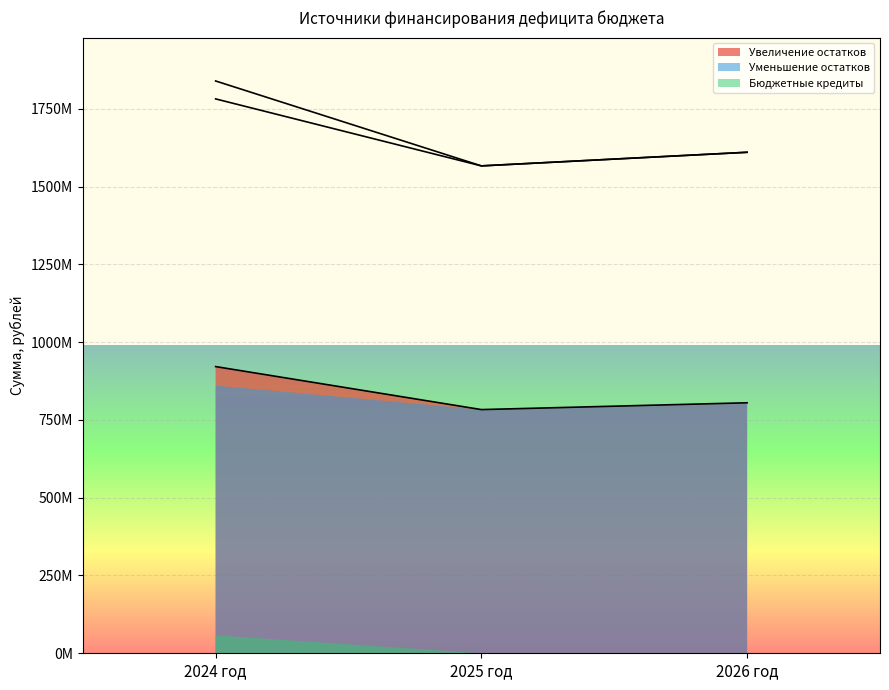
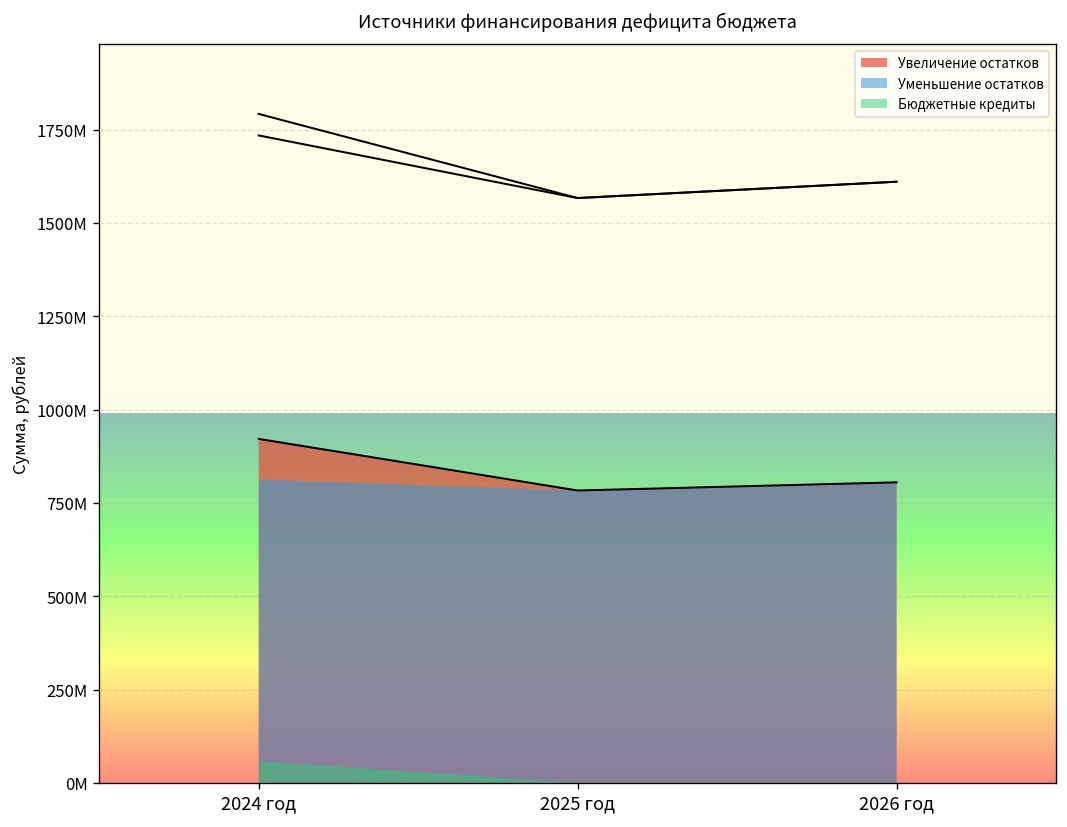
  {
    "Увеличение остатков": {
      "2024 год": 920000000
    },
    "Уменьшение остатков": {
-     "2024 год": 860000000
+     "2024 год": 810000000
    },
    "Бюджетные кредиты": {
      "2024 год": 60000000,
      "2025 год": 0,
      "2026 год": 0
    }
  }
